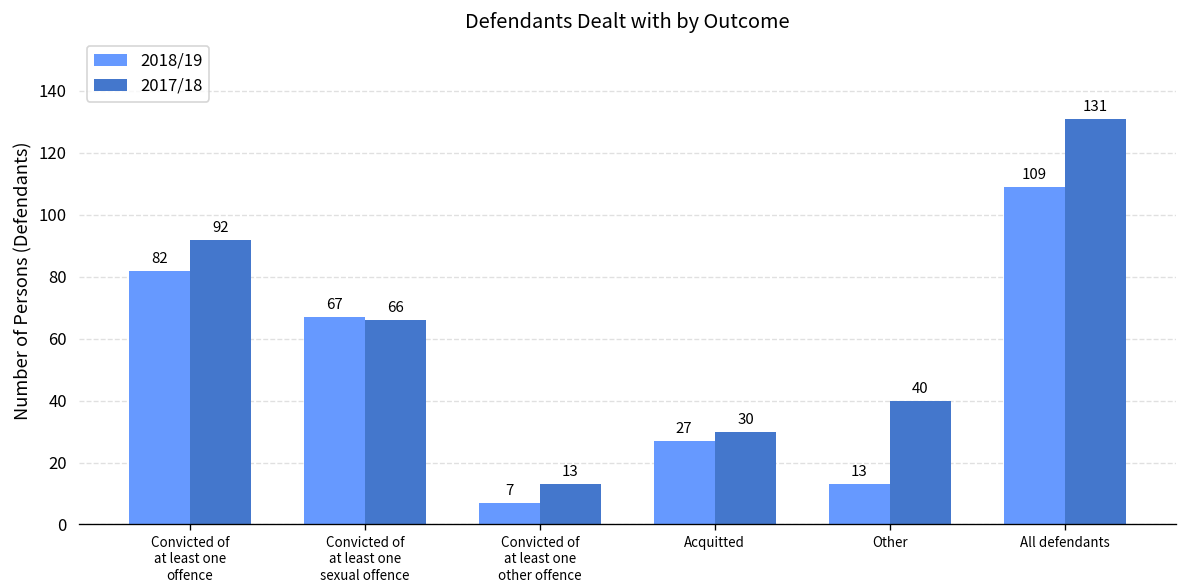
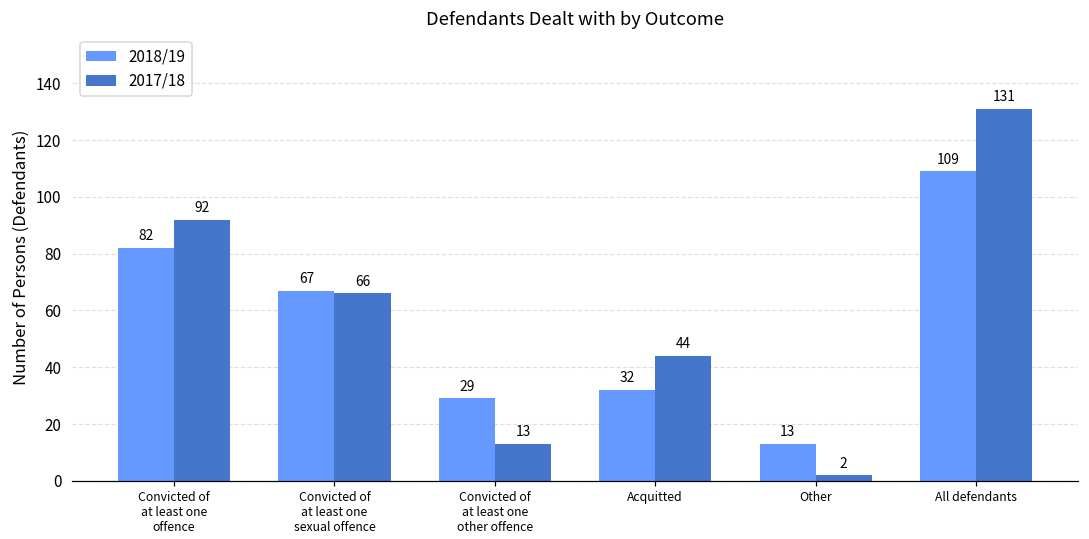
  {
    "2018/19": {
      "Convicted of at least one offence": 82,
      "Convicted of at least one sexual offence": 67,
-     "Convicted of at least one other offence": 7,
-     "Acquitted": 27,
+     "Convicted of at least one other offence": 29,
+     "Acquitted": 32,
      "Other": 13,
      "All defendants": 109
    },
    "2017/18": {
      "Convicted of at least one offence": 92,
      "Convicted of at least one sexual offence": 66,
      "Convicted of at least one other offence": 13,
-     "Acquitted": 30,
-     "Other": 40,
+     "Acquitted": 44,
+     "Other": 2,
      "All defendants": 131
    }
  }
